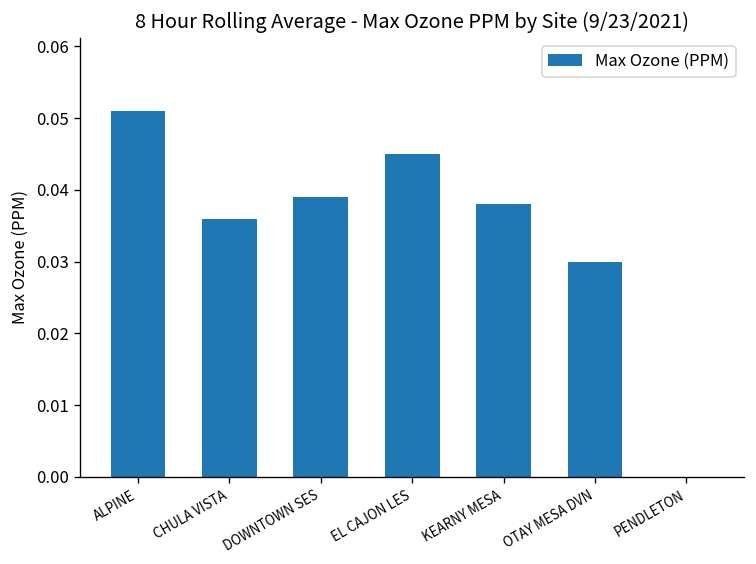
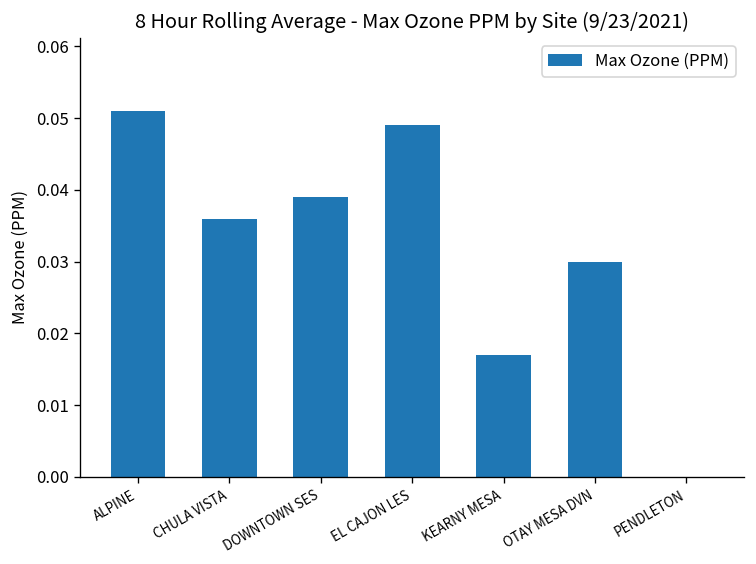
  {
    "ALPINE": 0.051,
    "CHULA VISTA": 0.036,
    "DOWNTOWN SES": 0.039,
-   "EL CAJON LES": 0.045,
-   "KEARNY MESA": 0.038,
+   "EL CAJON LES": 0.049,
+   "KEARNY MESA": 0.017,
    "OTAY MESA DVN": 0.030,
    "PENDLETON": 0.000
  }
